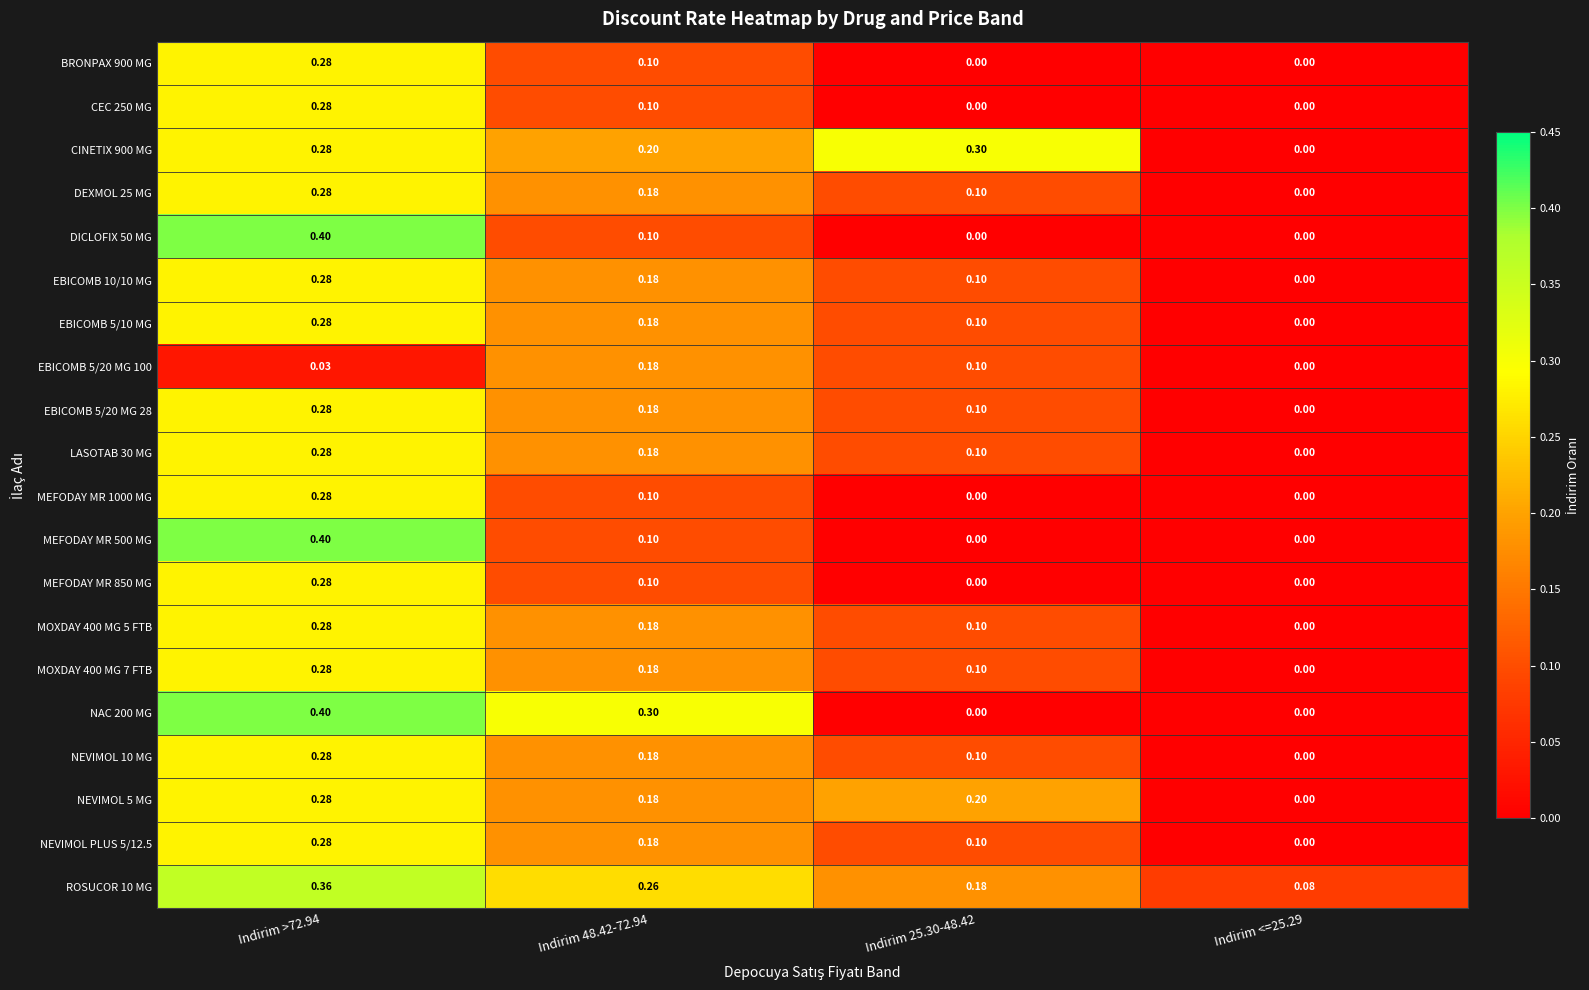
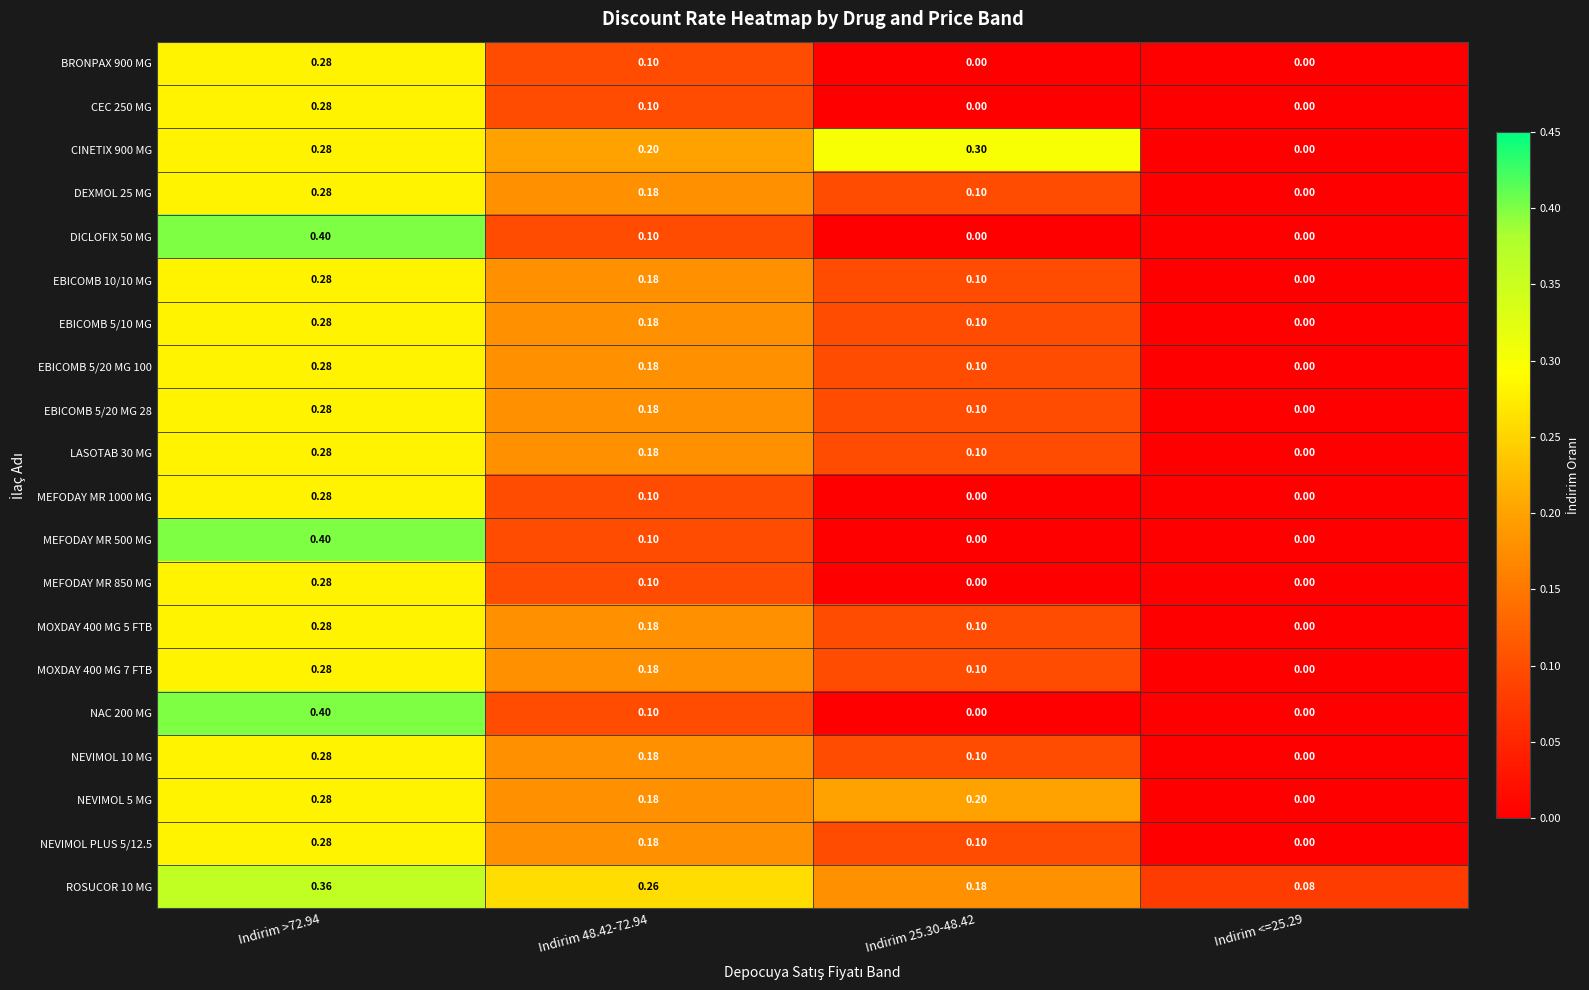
  {
    "BRONPAX 900 MG": {
      "Indirim >72.94": 0.28,
      "Indirim 48.42-72.94": 0.10,
      "Indirim 25.30-48.42": 0.00,
      "Indirim <=25.29": 0.00
    },
    "CEC 250 MG": {
      "Indirim >72.94": 0.28,
      "Indirim 48.42-72.94": 0.10,
      "Indirim 25.30-48.42": 0.00,
      "Indirim <=25.29": 0.00
    },
    "CINETIX 900 MG": {
      "Indirim >72.94": 0.28,
      "Indirim 48.42-72.94": 0.20,
      "Indirim 25.30-48.42": 0.30,
      "Indirim <=25.29": 0.00
    },
    "DEXMOL 25 MG": {
      "Indirim >72.94": 0.28,
      "Indirim 48.42-72.94": 0.18,
      "Indirim 25.30-48.42": 0.10,
      "Indirim <=25.29": 0.00
    },
    "DICLOFIX 50 MG": {
      "Indirim >72.94": 0.40,
      "Indirim 48.42-72.94": 0.10,
      "Indirim 25.30-48.42": 0.00,
      "Indirim <=25.29": 0.00
    },
    "EBICOMB 10/10 MG": {
      "Indirim >72.94": 0.28,
      "Indirim 48.42-72.94": 0.18,
      "Indirim 25.30-48.42": 0.10,
      "Indirim <=25.29": 0.00
    },
    "EBICOMB 5/10 MG": {
      "Indirim >72.94": 0.28,
      "Indirim 48.42-72.94": 0.18,
      "Indirim 25.30-48.42": 0.10,
      "Indirim <=25.29": 0.00
    },
    "EBICOMB 5/20 MG 100": {
-     "Indirim >72.94": 0.03,
+     "Indirim >72.94": 0.28,
      "Indirim 48.42-72.94": 0.18,
      "Indirim 25.30-48.42": 0.10,
      "Indirim <=25.29": 0.00
    },
    "EBICOMB 5/20 MG 28": {
      "Indirim >72.94": 0.28,
      "Indirim 48.42-72.94": 0.18,
      "Indirim 25.30-48.42": 0.10,
      "Indirim <=25.29": 0.00
    },
    "LASOTAB 30 MG": {
      "Indirim >72.94": 0.28,
      "Indirim 48.42-72.94": 0.18,
      "Indirim 25.30-48.42": 0.10,
      "Indirim <=25.29": 0.00
    },
    "MEFODAY MR 1000 MG": {
      "Indirim >72.94": 0.28,
      "Indirim 48.42-72.94": 0.10,
      "Indirim 25.30-48.42": 0.00,
      "Indirim <=25.29": 0.00
    },
    "MEFODAY MR 500 MG": {
      "Indirim >72.94": 0.40,
      "Indirim 48.42-72.94": 0.10,
      "Indirim 25.30-48.42": 0.00,
      "Indirim <=25.29": 0.00
    },
    "MEFODAY MR 850 MG": {
      "Indirim >72.94": 0.28,
      "Indirim 48.42-72.94": 0.10,
      "Indirim 25.30-48.42": 0.00,
      "Indirim <=25.29": 0.00
    },
    "MOXDAY 400 MG 5 FTB": {
      "Indirim >72.94": 0.28,
      "Indirim 48.42-72.94": 0.18,
      "Indirim 25.30-48.42": 0.10,
      "Indirim <=25.29": 0.00
    },
    "MOXDAY 400 MG 7 FTB": {
      "Indirim >72.94": 0.28,
      "Indirim 48.42-72.94": 0.18,
      "Indirim 25.30-48.42": 0.10,
      "Indirim <=25.29": 0.00
    },
    "NAC 200 MG": {
      "Indirim >72.94": 0.40,
-     "Indirim 48.42-72.94": 0.30,
+     "Indirim 48.42-72.94": 0.10,
      "Indirim 25.30-48.42": 0.00,
      "Indirim <=25.29": 0.00
    },
    "NEVIMOL 10 MG": {
      "Indirim >72.94": 0.28,
      "Indirim 48.42-72.94": 0.18,
      "Indirim 25.30-48.42": 0.10,
      "Indirim <=25.29": 0.00
    },
    "NEVIMOL 5 MG": {
      "Indirim >72.94": 0.28,
      "Indirim 48.42-72.94": 0.18,
      "Indirim 25.30-48.42": 0.20,
      "Indirim <=25.29": 0.00
    },
    "NEVIMOL PLUS 5/12.5": {
      "Indirim >72.94": 0.28,
      "Indirim 48.42-72.94": 0.18,
      "Indirim 25.30-48.42": 0.10,
      "Indirim <=25.29": 0.00
    },
    "ROSUCOR 10 MG": {
      "Indirim >72.94": 0.36,
      "Indirim 48.42-72.94": 0.26,
      "Indirim 25.30-48.42": 0.18,
      "Indirim <=25.29": 0.08
    }
  }
